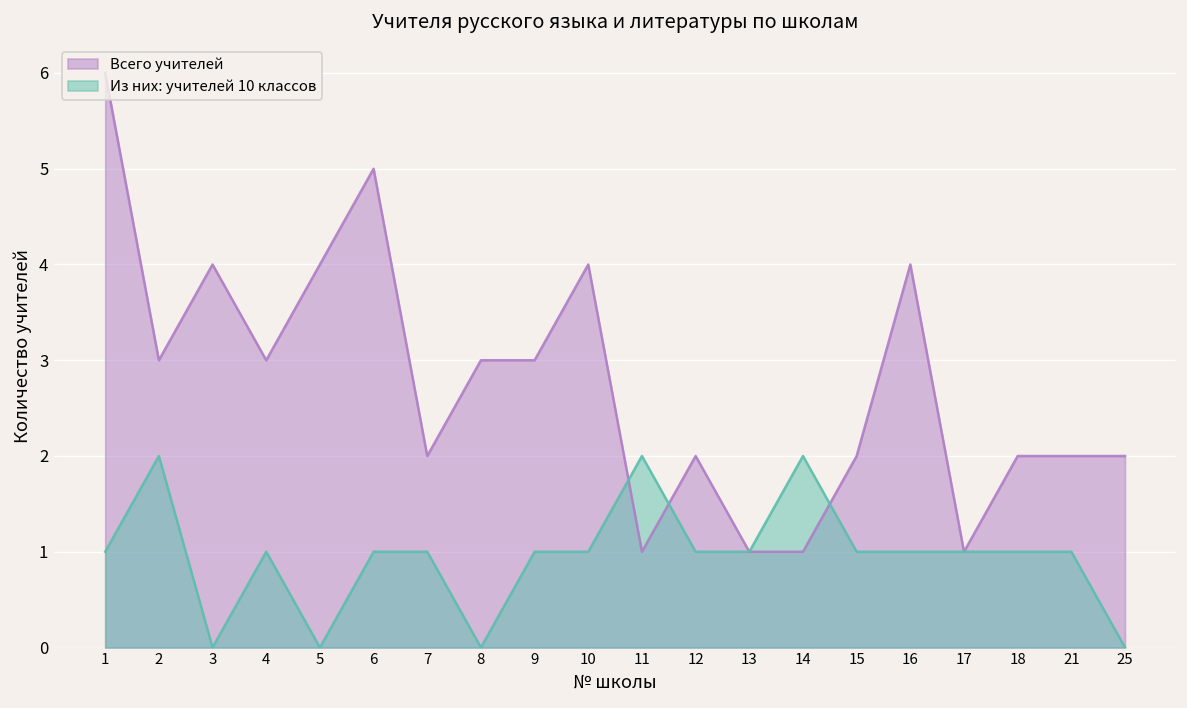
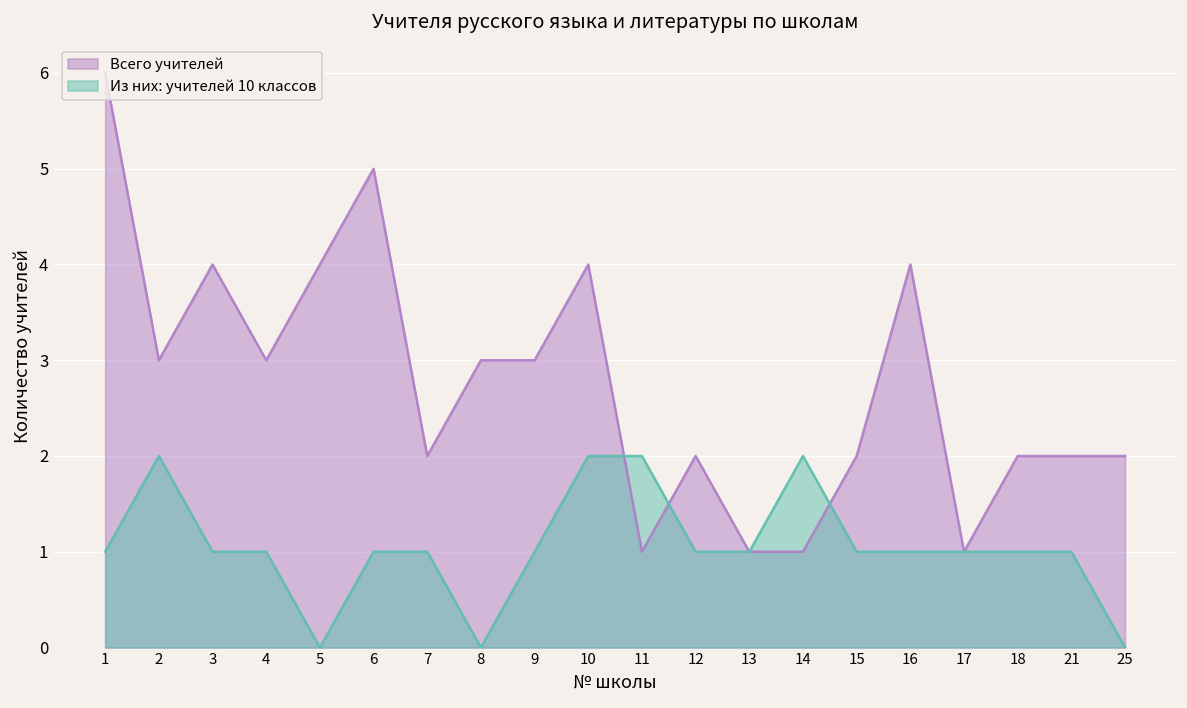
  {
    "Всего учителей": {
      "2": 3,
      "3": 4,
      "4": 3,
      "5": 4,
      "6": 5,
      "7": 2,
      "8": 3,
      "9": 3,
      "10": 4,
      "11": 1,
      "12": 2,
      "14": 1,
      "15": 2,
      "16": 4,
      "18": 2,
      "21": 2,
      "25": 2
    },
    "Из них: учителей 10 классов": {
      "1": 1,
      "2": 2,
-     "3": 0,
+     "3": 1,
      "4": 1,
      "5": 0,
      "6": 1,
      "7": 1,
      "8": 0,
      "9": 1,
-     "10": 1,
+     "10": 2,
      "11": 2,
      "12": 1,
      "14": 2,
      "15": 1,
      "16": 1,
      "18": 1,
      "21": 1,
      "25": 0
    }
  }
